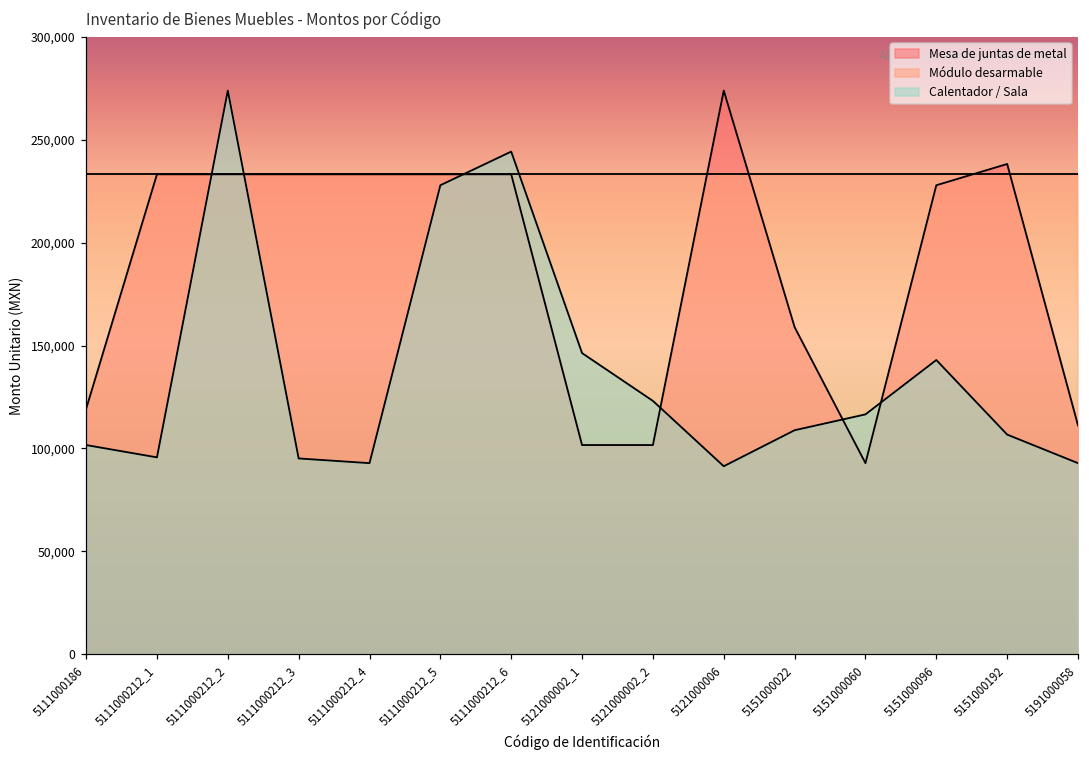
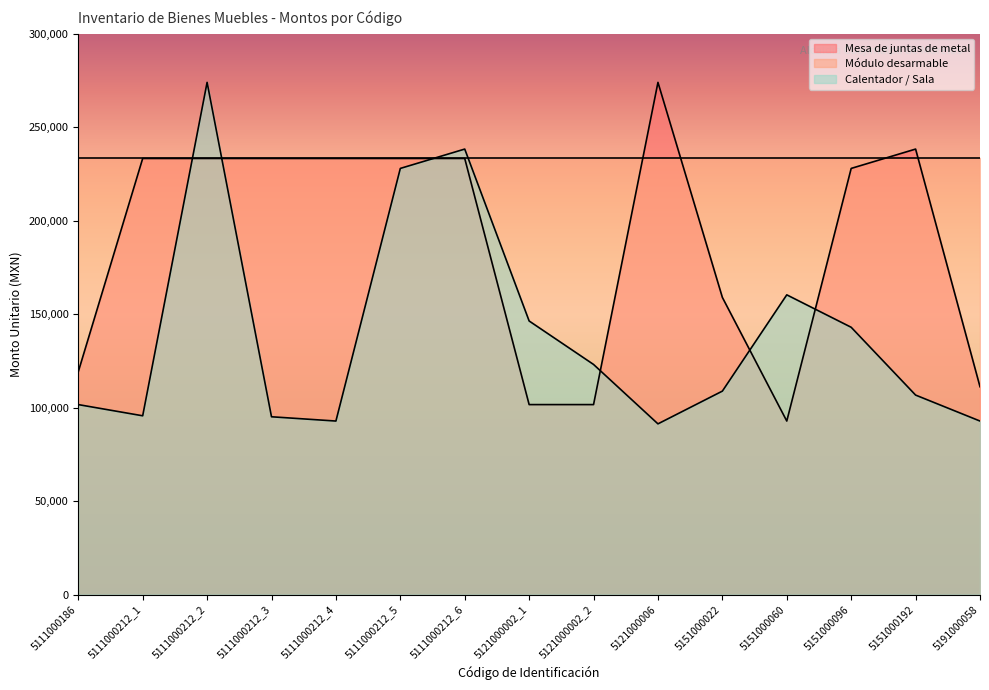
  {
    "Calentador / Sala": {
      "5111000186": "102,000",
      "5111000212_1": "96,000",
      "5111000212_2": "274,000",
      "5111000212_3": "95,000",
      "5111000212_4": "93,000",
      "5111000212_5": "228,000",
-     "5111000212_6": "244,000",
+     "5111000212_6": "238,000",
      "5121000002_1": "146,000",
      "5121000002_2": "123,000",
      "5121000006": "91,000",
      "5151000022": "109,000",
-     "5151000060": "117,000",
+     "5151000060": "160,000",
      "5151000096": "143,000",
      "5151000192": "107,000",
      "5191000058": "93,000"
    }
  }
